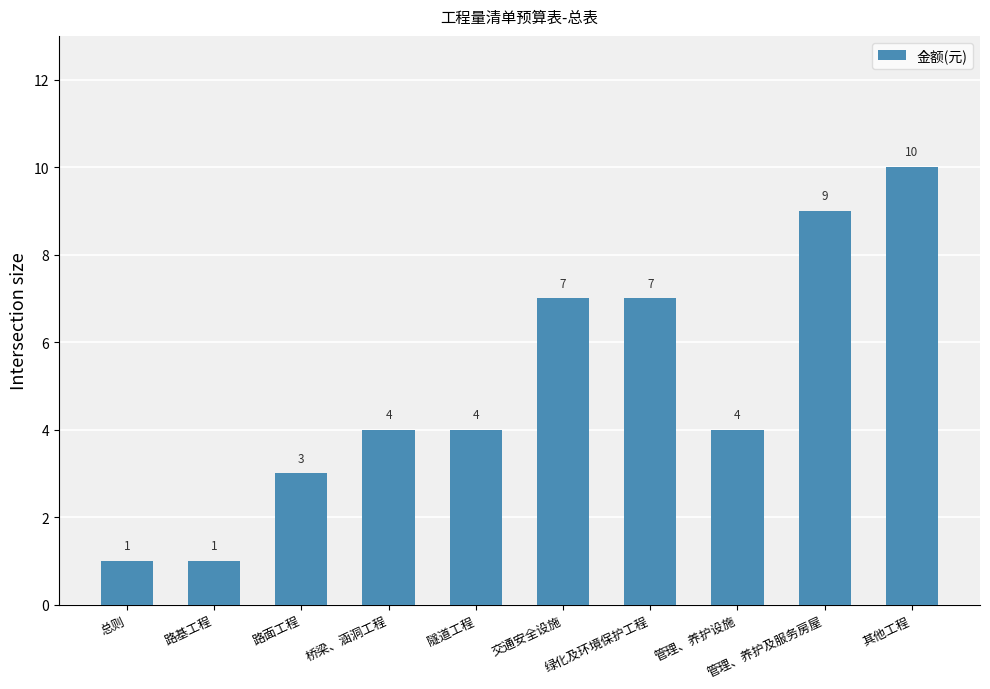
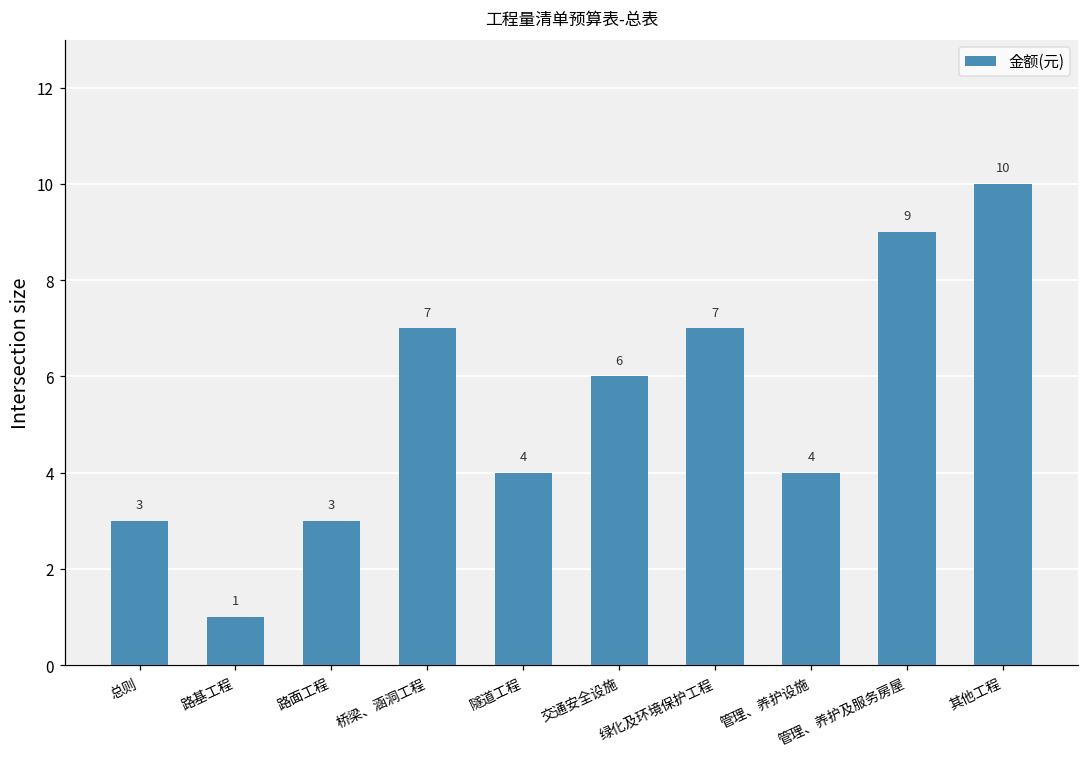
  {
-   "总则": 1,
+   "总则": 3,
    "路基工程": 1,
    "路面工程": 3,
-   "桥梁、涵洞工程": 4,
+   "桥梁、涵洞工程": 7,
    "隧道工程": 4,
-   "交通安全设施": 7,
+   "交通安全设施": 6,
    "绿化及环境保护工程": 7,
    "管理、养护设施": 4,
    "管理、养护及服务房屋": 9,
    "其他工程": 10
  }
